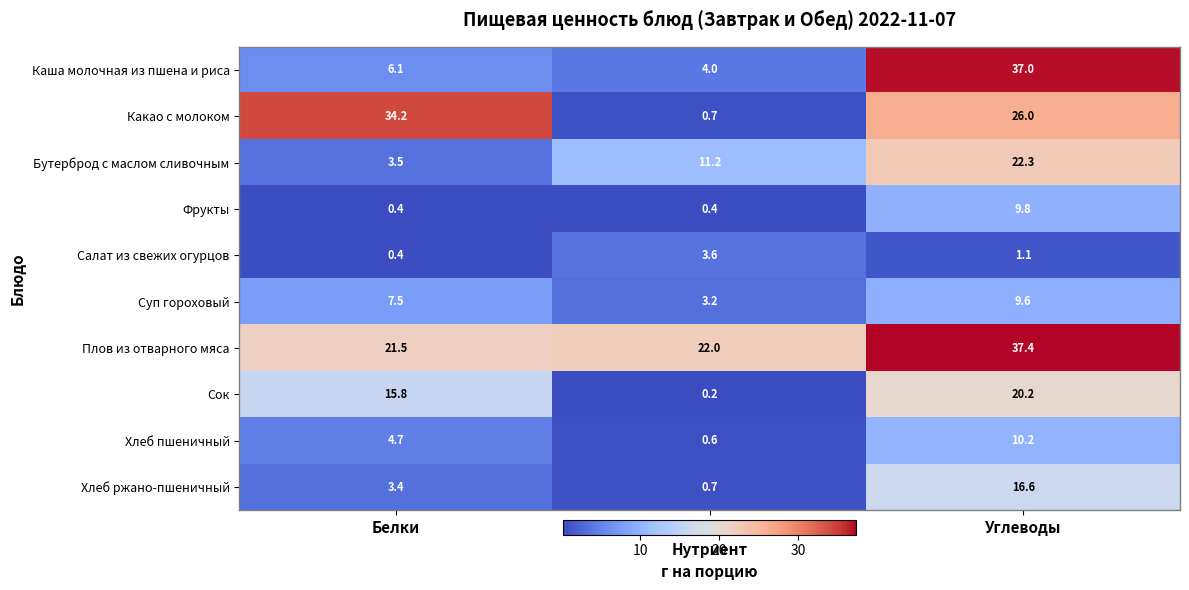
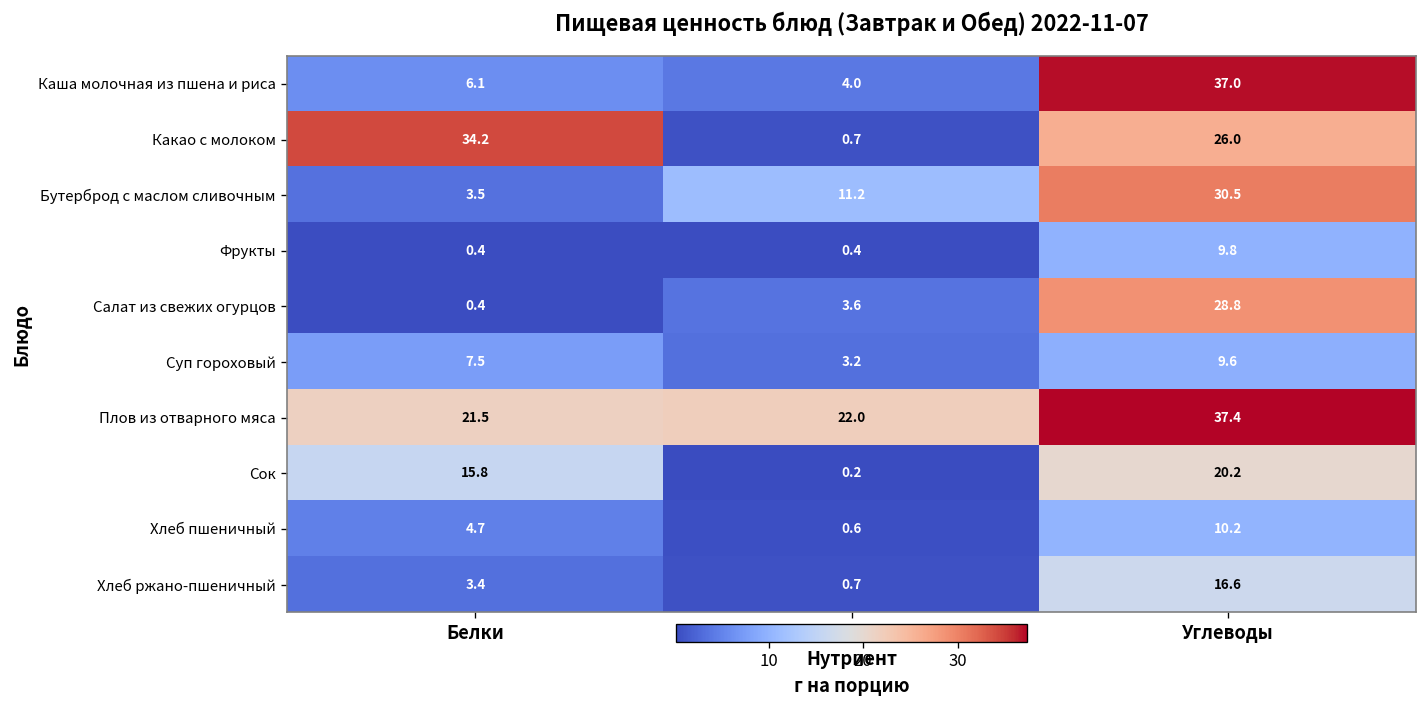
  {
    "Каша молочная из пшена и риса": {
      "Белки": 6.1,
      "Углеводы": 37.0
    },
    "Какао с молоком": {
      "Белки": 34.2,
      "Углеводы": 26.0
    },
    "Бутерброд с маслом сливочным": {
      "Белки": 3.5,
-     "Углеводы": 22.3
+     "Углеводы": 30.5
    },
    "Фрукты": {
      "Белки": 0.4,
      "Углеводы": 9.8
    },
    "Салат из свежих огурцов": {
      "Белки": 0.4,
-     "Углеводы": 1.1
+     "Углеводы": 28.8
    },
    "Суп гороховый": {
      "Белки": 7.5,
      "Углеводы": 9.6
    },
    "Плов из отварного мяса": {
      "Белки": 21.5,
      "Углеводы": 37.4
    },
    "Сок": {
      "Белки": 15.8,
      "Углеводы": 20.2
    },
    "Хлеб пшеничный": {
      "Белки": 4.7,
      "Углеводы": 10.2
    },
    "Хлеб ржано-пшеничный": {
      "Белки": 3.4,
      "Углеводы": 16.6
    }
  }
